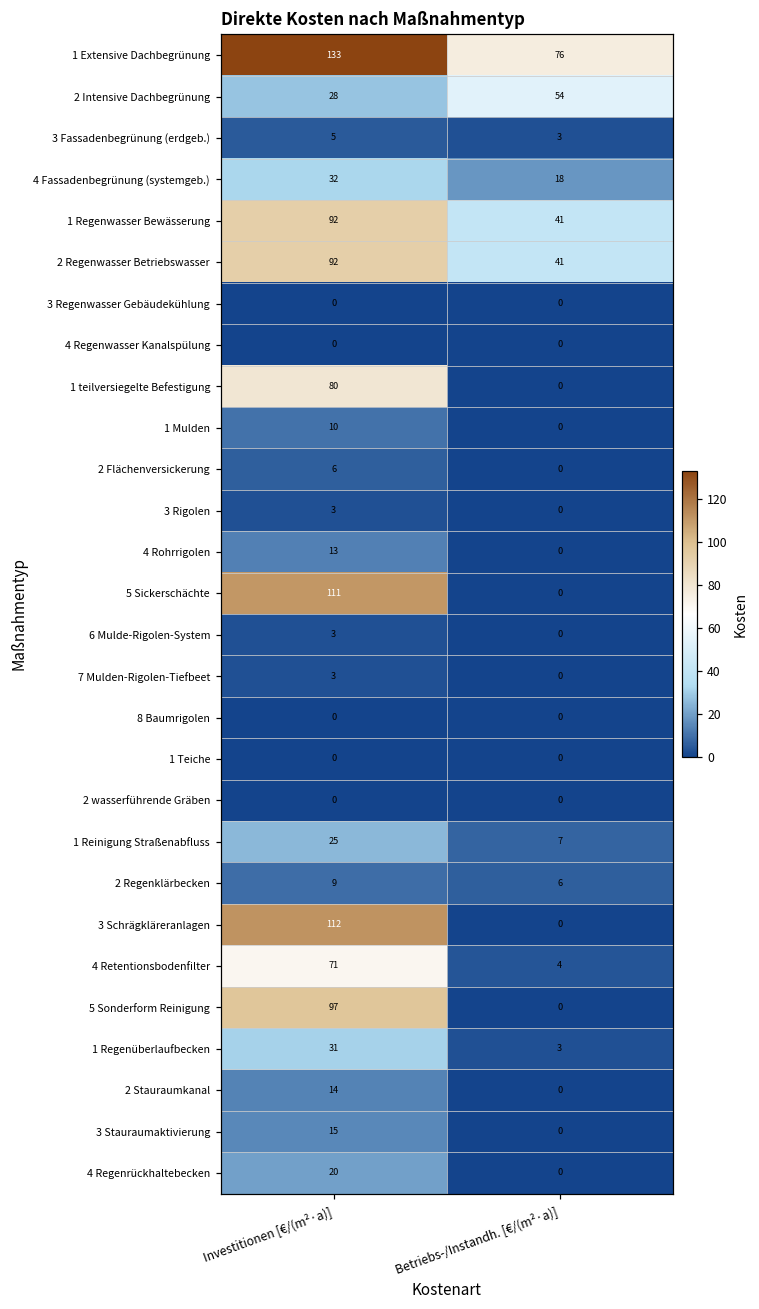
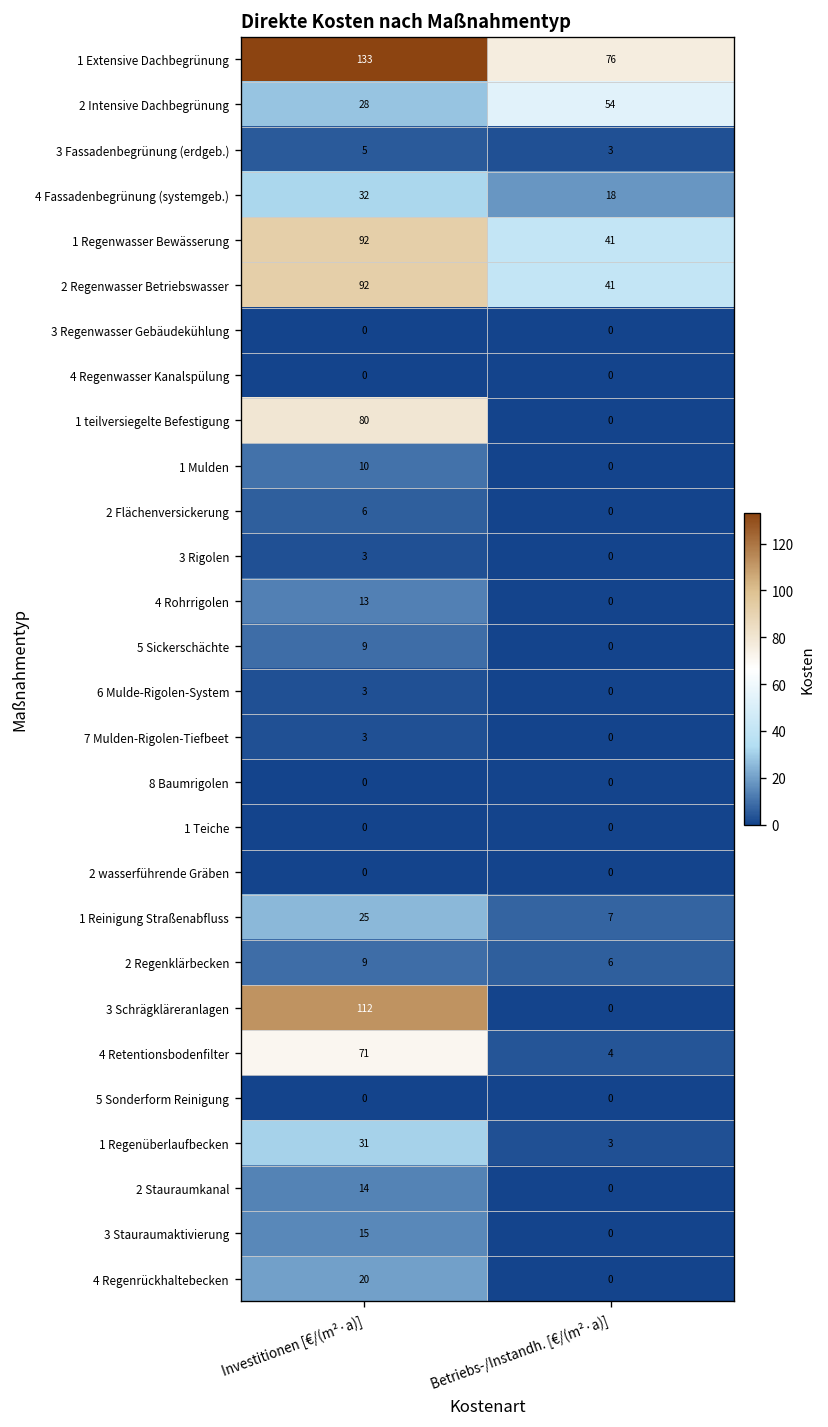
  {
    "1 Extensive Dachbegrünung": {
      "Investitionen [€/(m²·a)]": 133,
      "Betriebs-/Instandh. [€/(m²·a)]": 76
    },
    "2 Intensive Dachbegrünung": {
      "Investitionen [€/(m²·a)]": 28,
      "Betriebs-/Instandh. [€/(m²·a)]": 54
    },
    "3 Fassadenbegrünung (erdgeb.)": {
      "Investitionen [€/(m²·a)]": 5,
      "Betriebs-/Instandh. [€/(m²·a)]": 3
    },
    "4 Fassadenbegrünung (systemgeb.)": {
      "Investitionen [€/(m²·a)]": 32,
      "Betriebs-/Instandh. [€/(m²·a)]": 18
    },
    "1 Regenwasser Bewässerung": {
      "Investitionen [€/(m²·a)]": 92,
      "Betriebs-/Instandh. [€/(m²·a)]": 41
    },
    "2 Regenwasser Betriebswasser": {
      "Investitionen [€/(m²·a)]": 92,
      "Betriebs-/Instandh. [€/(m²·a)]": 41
    },
    "3 Regenwasser Gebäudekühlung": {
      "Investitionen [€/(m²·a)]": 0,
      "Betriebs-/Instandh. [€/(m²·a)]": 0
    },
    "4 Regenwasser Kanalspülung": {
      "Investitionen [€/(m²·a)]": 0,
      "Betriebs-/Instandh. [€/(m²·a)]": 0
    },
    "1 teilversiegelte Befestigung": {
      "Investitionen [€/(m²·a)]": 80,
      "Betriebs-/Instandh. [€/(m²·a)]": 0
    },
    "1 Mulden": {
      "Investitionen [€/(m²·a)]": 10,
      "Betriebs-/Instandh. [€/(m²·a)]": 0
    },
    "2 Flächenversickerung": {
      "Investitionen [€/(m²·a)]": 6,
      "Betriebs-/Instandh. [€/(m²·a)]": 0
    },
    "3 Rigolen": {
      "Investitionen [€/(m²·a)]": 3,
      "Betriebs-/Instandh. [€/(m²·a)]": 0
    },
    "4 Rohrrigolen": {
      "Investitionen [€/(m²·a)]": 13,
      "Betriebs-/Instandh. [€/(m²·a)]": 0
    },
    "5 Sickerschächte": {
-     "Investitionen [€/(m²·a)]": 111,
+     "Investitionen [€/(m²·a)]": 9,
      "Betriebs-/Instandh. [€/(m²·a)]": 0
    },
    "6 Mulde-Rigolen-System": {
      "Investitionen [€/(m²·a)]": 3,
      "Betriebs-/Instandh. [€/(m²·a)]": 0
    },
    "7 Mulden-Rigolen-Tiefbeet": {
      "Investitionen [€/(m²·a)]": 3,
      "Betriebs-/Instandh. [€/(m²·a)]": 0
    },
    "8 Baumrigolen": {
      "Investitionen [€/(m²·a)]": 0,
      "Betriebs-/Instandh. [€/(m²·a)]": 0
    },
    "1 Teiche": {
      "Investitionen [€/(m²·a)]": 0,
      "Betriebs-/Instandh. [€/(m²·a)]": 0
    },
    "2 wasserführende Gräben": {
      "Investitionen [€/(m²·a)]": 0,
      "Betriebs-/Instandh. [€/(m²·a)]": 0
    },
    "1 Reinigung Straßenabfluss": {
      "Investitionen [€/(m²·a)]": 25,
      "Betriebs-/Instandh. [€/(m²·a)]": 7
    },
    "2 Regenklärbecken": {
      "Investitionen [€/(m²·a)]": 9,
      "Betriebs-/Instandh. [€/(m²·a)]": 6
    },
    "3 Schrägkläreranlagen": {
      "Investitionen [€/(m²·a)]": 112,
      "Betriebs-/Instandh. [€/(m²·a)]": 0
    },
    "4 Retentionsbodenfilter": {
      "Investitionen [€/(m²·a)]": 71,
      "Betriebs-/Instandh. [€/(m²·a)]": 4
    },
    "5 Sonderform Reinigung": {
-     "Investitionen [€/(m²·a)]": 97,
+     "Investitionen [€/(m²·a)]": 0,
      "Betriebs-/Instandh. [€/(m²·a)]": 0
    },
    "1 Regenüberlaufbecken": {
      "Investitionen [€/(m²·a)]": 31,
      "Betriebs-/Instandh. [€/(m²·a)]": 3
    },
    "2 Stauraumkanal": {
      "Investitionen [€/(m²·a)]": 14,
      "Betriebs-/Instandh. [€/(m²·a)]": 0
    },
    "3 Stauraumaktivierung": {
      "Investitionen [€/(m²·a)]": 15,
      "Betriebs-/Instandh. [€/(m²·a)]": 0
    },
    "4 Regenrückhaltebecken": {
      "Investitionen [€/(m²·a)]": 20,
      "Betriebs-/Instandh. [€/(m²·a)]": 0
    }
  }
